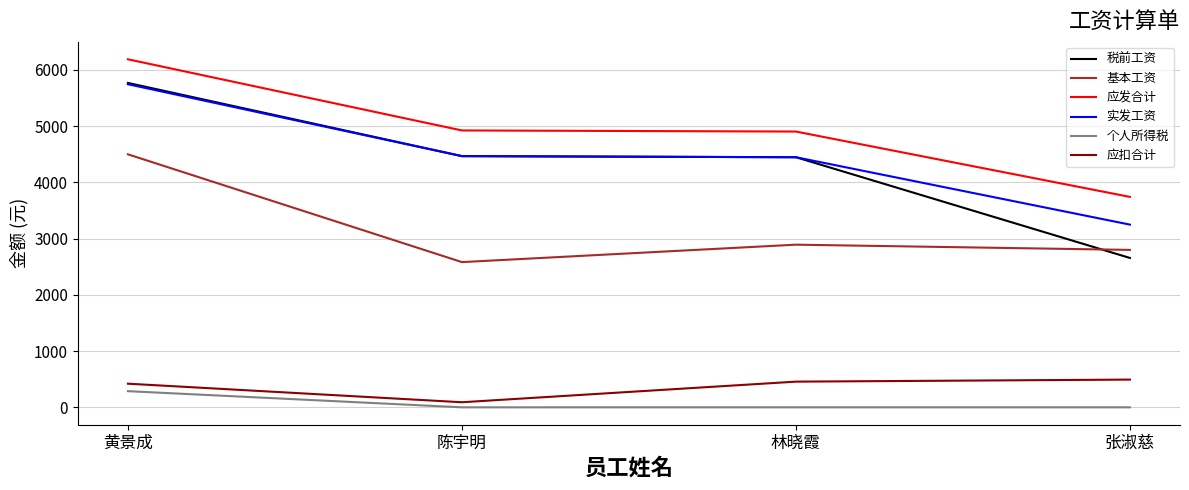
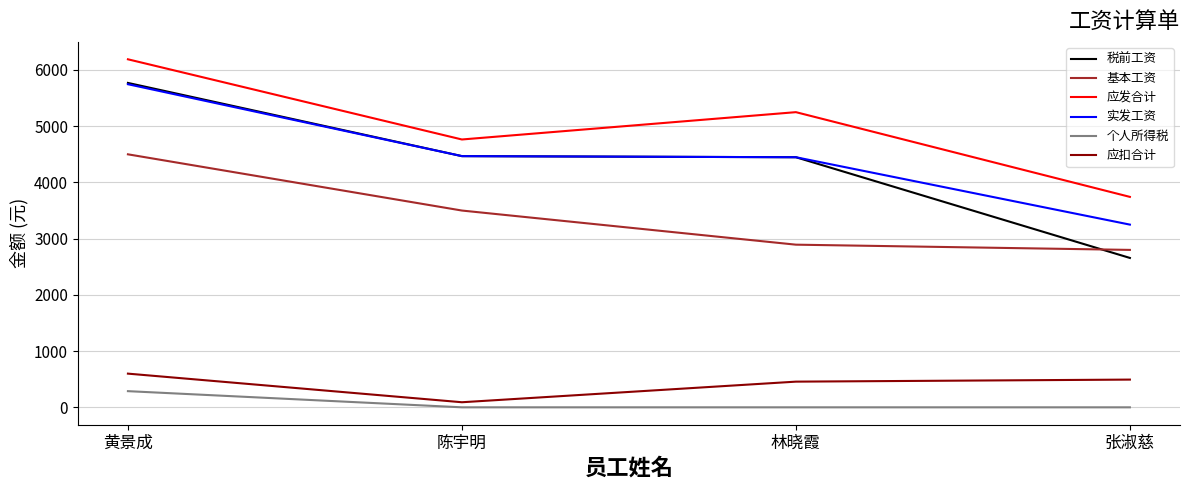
  {
    "税前工资": {
      "张淑慈": 2700
    },
    "基本工资": {
      "黄景成": 4500,
-     "陈宇明": 2600,
+     "陈宇明": 3500,
      "林晓霞": 2900,
      "张淑慈": 2800
    },
    "应发合计": {
      "黄景成": 6200,
-     "陈宇明": 4900,
-     "林晓霞": 4900,
+     "陈宇明": 4800,
+     "林晓霞": 5300,
      "张淑慈": 3700
    },
    "实发工资": {
      "张淑慈": 3200
    },
    "个人所得税": {
      "黄景成": 300,
      "陈宇明": 0,
      "林晓霞": 0,
      "张淑慈": 0
    },
    "应扣合计": {
-     "黄景成": 400,
+     "黄景成": 600,
      "陈宇明": 100,
      "林晓霞": 500,
      "张淑慈": 500
    }
  }
